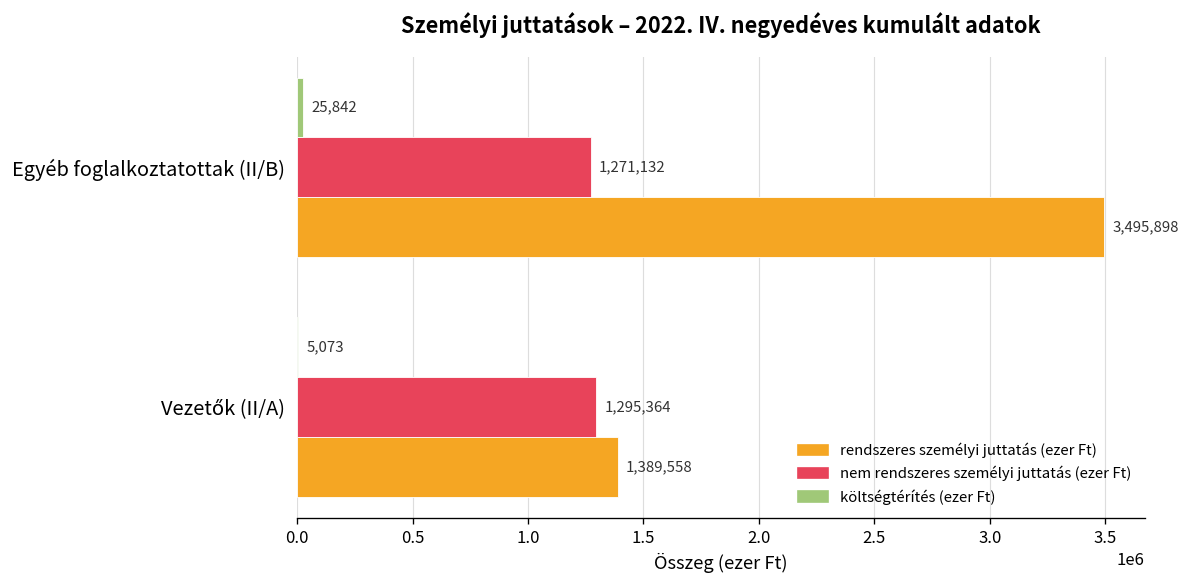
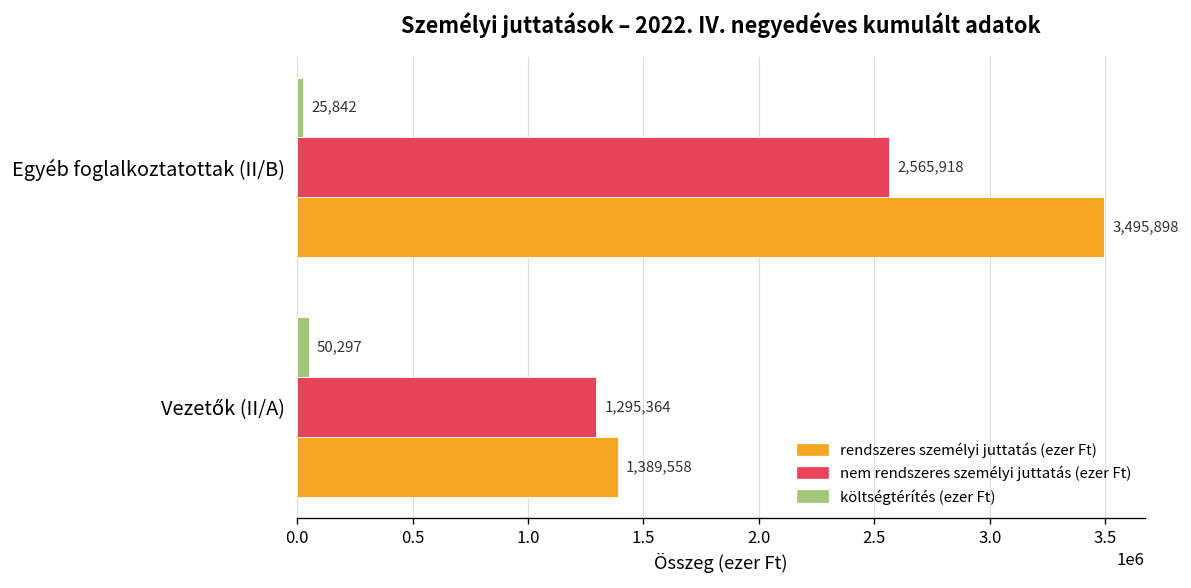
  {
    "rendszeres személyi juttatás (ezer Ft)": {
      "Egyéb foglalkoztatottak (II/B)": "3,495,898",
      "Vezetők (II/A)": "1,389,558"
    },
    "nem rendszeres személyi juttatás (ezer Ft)": {
-     "Egyéb foglalkoztatottak (II/B)": "1,271,132",
+     "Egyéb foglalkoztatottak (II/B)": "2,565,918",
      "Vezetők (II/A)": "1,295,364"
    },
    "költségtérítés (ezer Ft)": {
      "Egyéb foglalkoztatottak (II/B)": "25,842",
-     "Vezetők (II/A)": "5,073"
+     "Vezetők (II/A)": "50,297"
    }
  }
